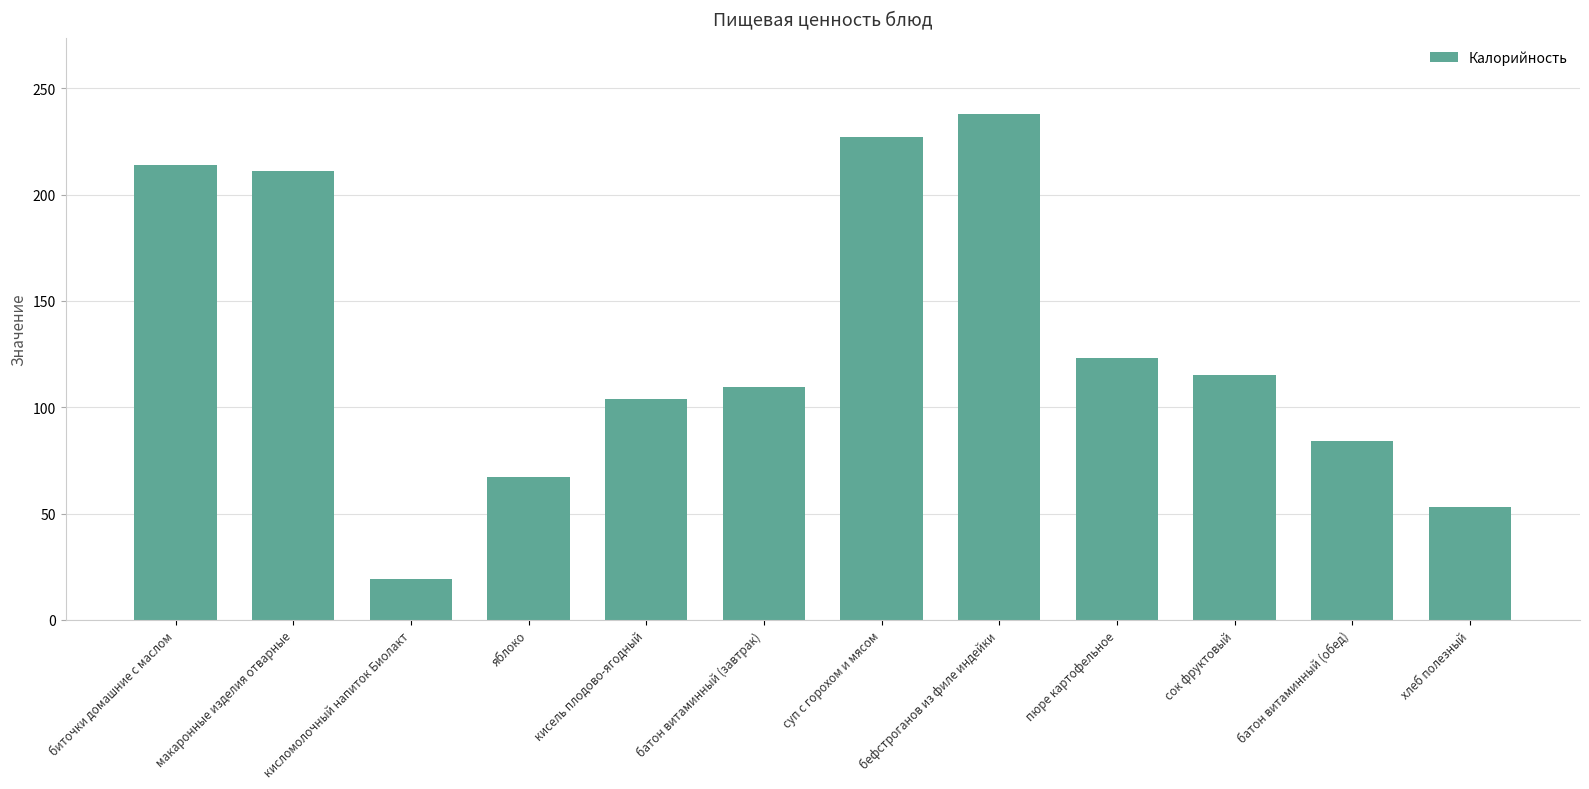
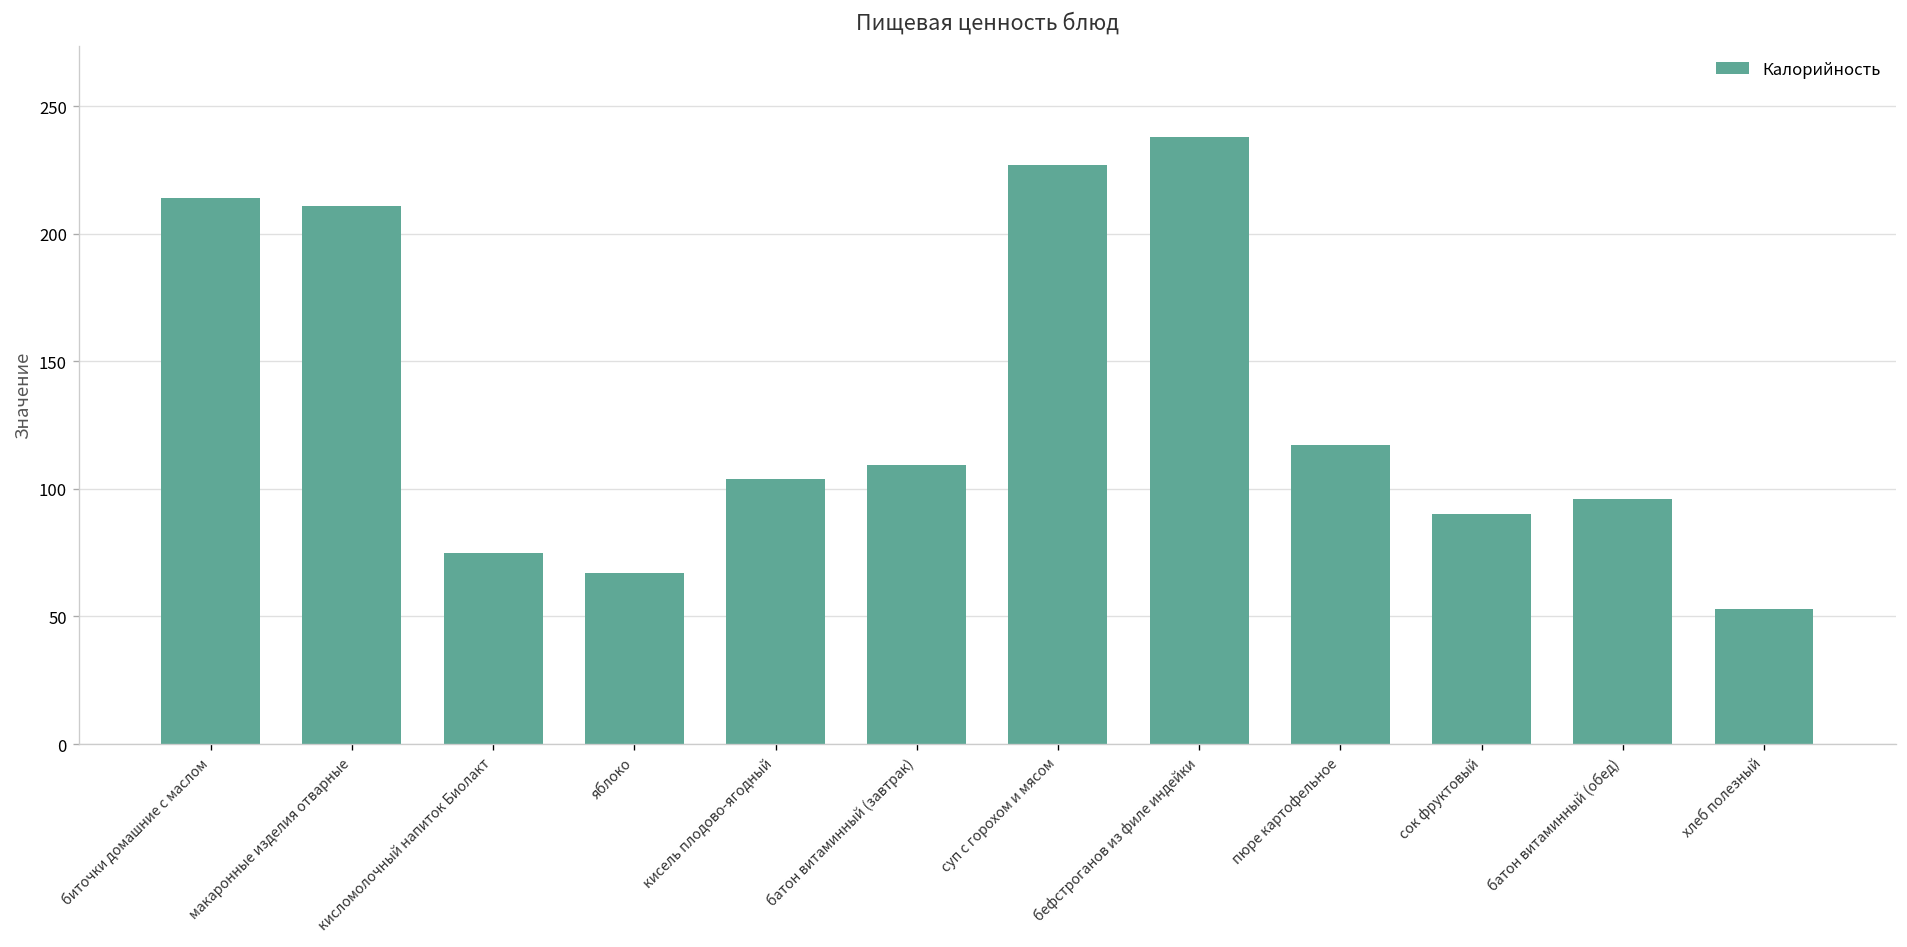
  {
    "биточки домашние с маслом": 214,
    "макаронные изделия отварные": 211,
-   "кисломолочный напиток Биолакт": 19,
+   "кисломолочный напиток Биолакт": 75,
    "яблоко": 67,
    "кисель плодово-ягодный": 104,
    "батон витаминный (завтрак)": 110,
    "суп с горохом и мясом": 227,
    "бефстроганов из филе индейки": 238,
-   "пюре картофельное": 123,
-   "сок фруктовый": 115,
-   "батон витаминный (обед)": 84,
+   "пюре картофельное": 117,
+   "сок фруктовый": 90,
+   "батон витаминный (обед)": 96,
    "хлеб полезный": 53
  }
